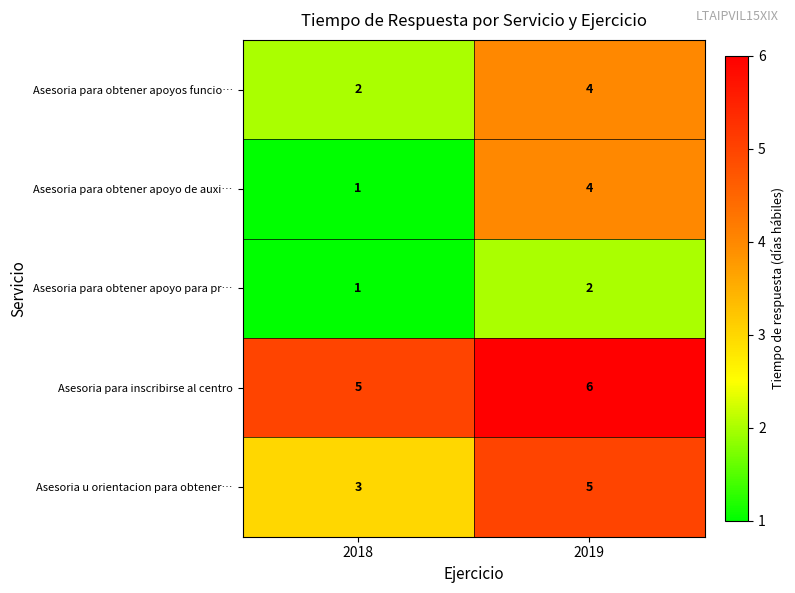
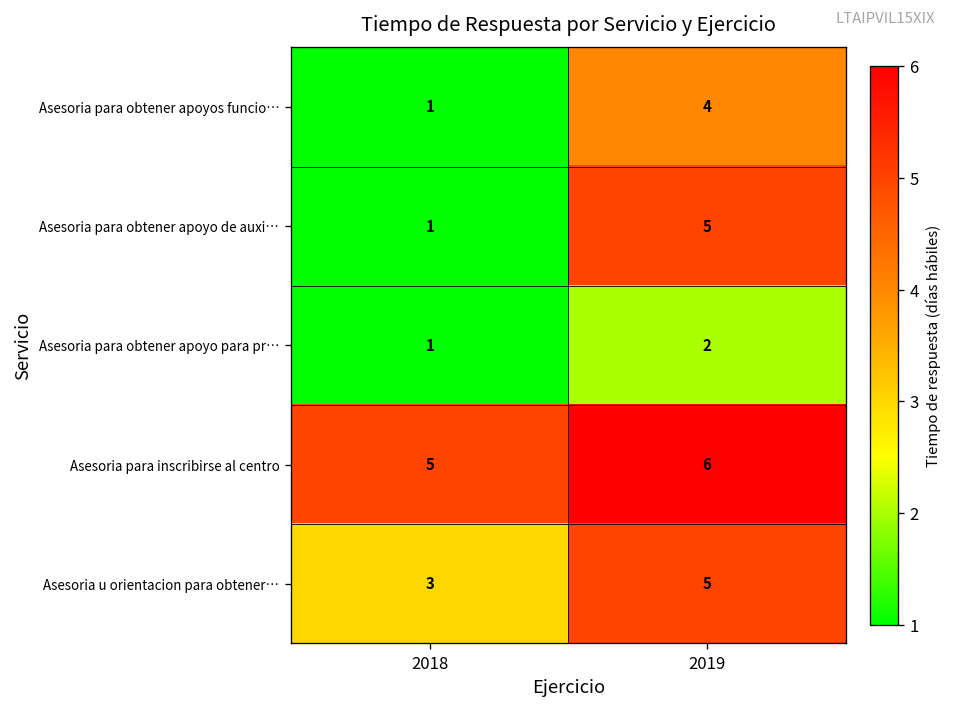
  {
    "Asesoria para obtener apoyos funcio…": {
-     "2018": 2,
+     "2018": 1,
      "2019": 4
    },
    "Asesoria para obtener apoyo de auxi…": {
      "2018": 1,
-     "2019": 4
+     "2019": 5
    },
    "Asesoria para obtener apoyo para pr…": {
      "2018": 1,
      "2019": 2
    },
    "Asesoria para inscribirse al centro": {
      "2018": 5,
      "2019": 6
    },
    "Asesoria u orientacion para obtener…": {
      "2018": 3,
      "2019": 5
    }
  }
